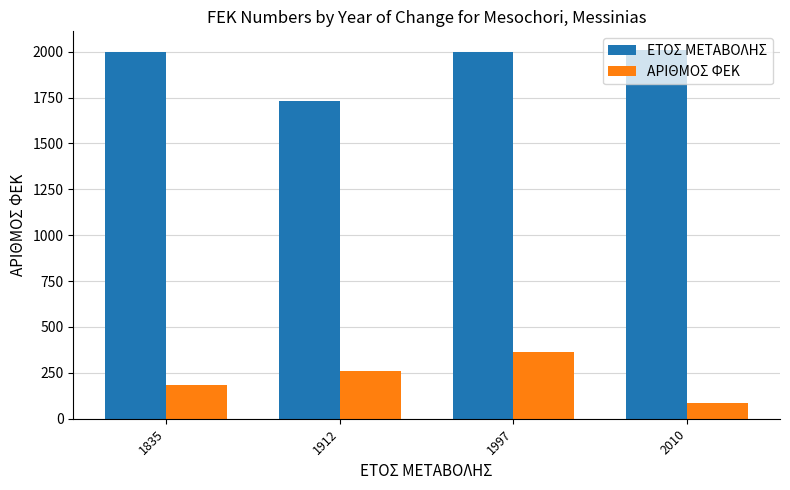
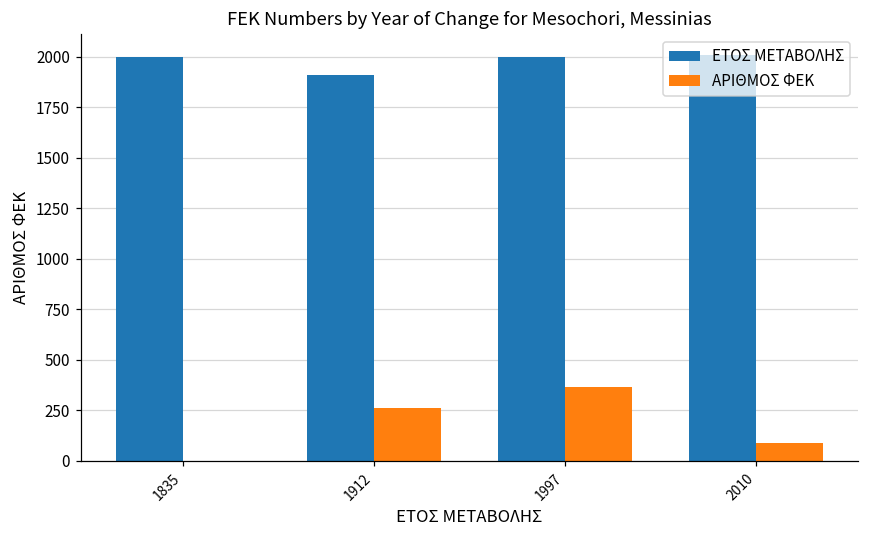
  {
    "ΕΤΟΣ ΜΕΤΑΒΟΛΗΣ": {
      "1835": 2000,
-     "1912": 1730,
+     "1912": 1910,
      "1997": 2000
    },
    "ΑΡΙΘΜΟΣ ΦΕΚ": {
-     "1835": 180,
+     "1835": 0,
      "1912": 260,
      "1997": 360,
      "2010": 90
    }
  }
